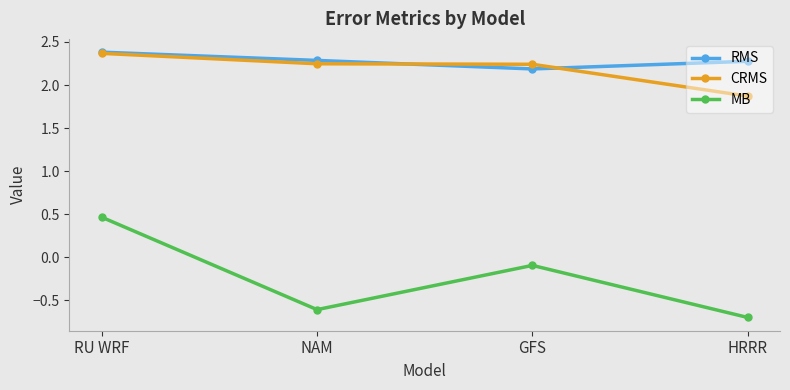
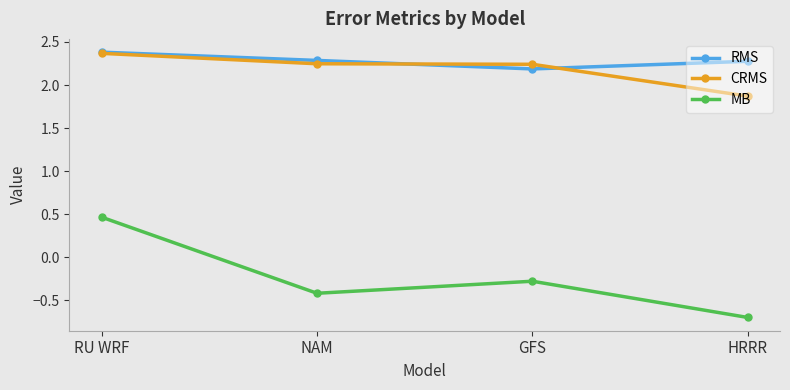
  {
    "RMS": {
      "NAM": 2.3,
      "GFS": 2.2
    },
    "CRMS": {
      "NAM": 2.2,
      "GFS": 2.2
    },
    "MB": {
      "RU WRF": 0.5,
-     "NAM": -0.6,
-     "GFS": -0.1,
+     "NAM": -0.4,
+     "GFS": -0.3,
      "HRRR": -0.7
    }
  }
